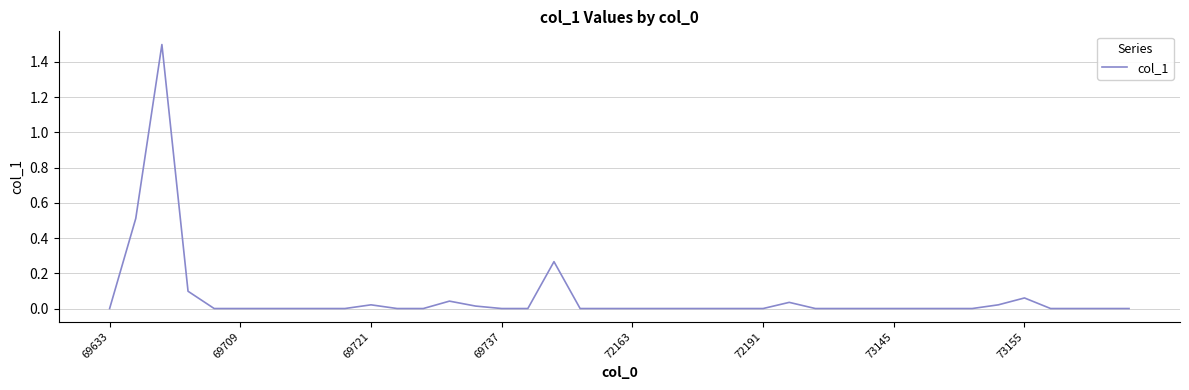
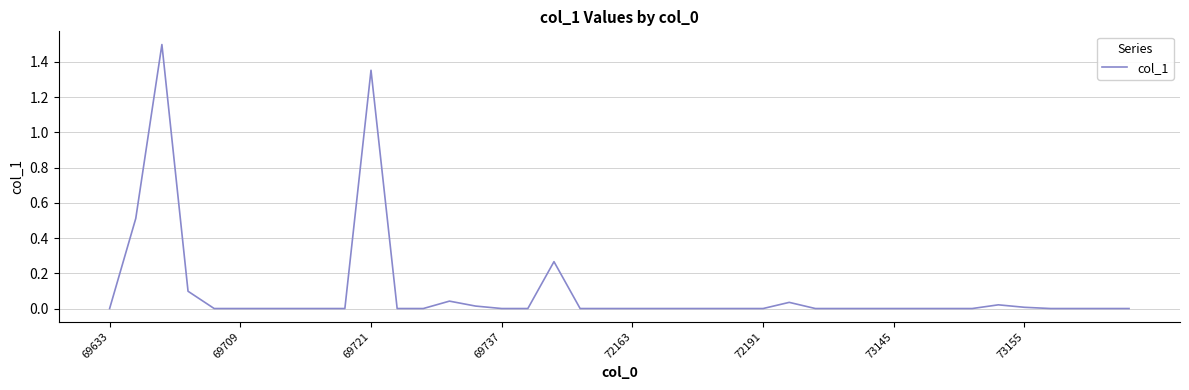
  {
    "69633": 0.00,
    "69709": 0.00,
-   "69721": 0.02,
+   "69721": 1.35,
    "69737": 0.00,
    "72163": 0.00,
    "72191": 0.00,
    "73145": 0.00,
-   "73155": 0.06
+   "73155": 0.01
  }
